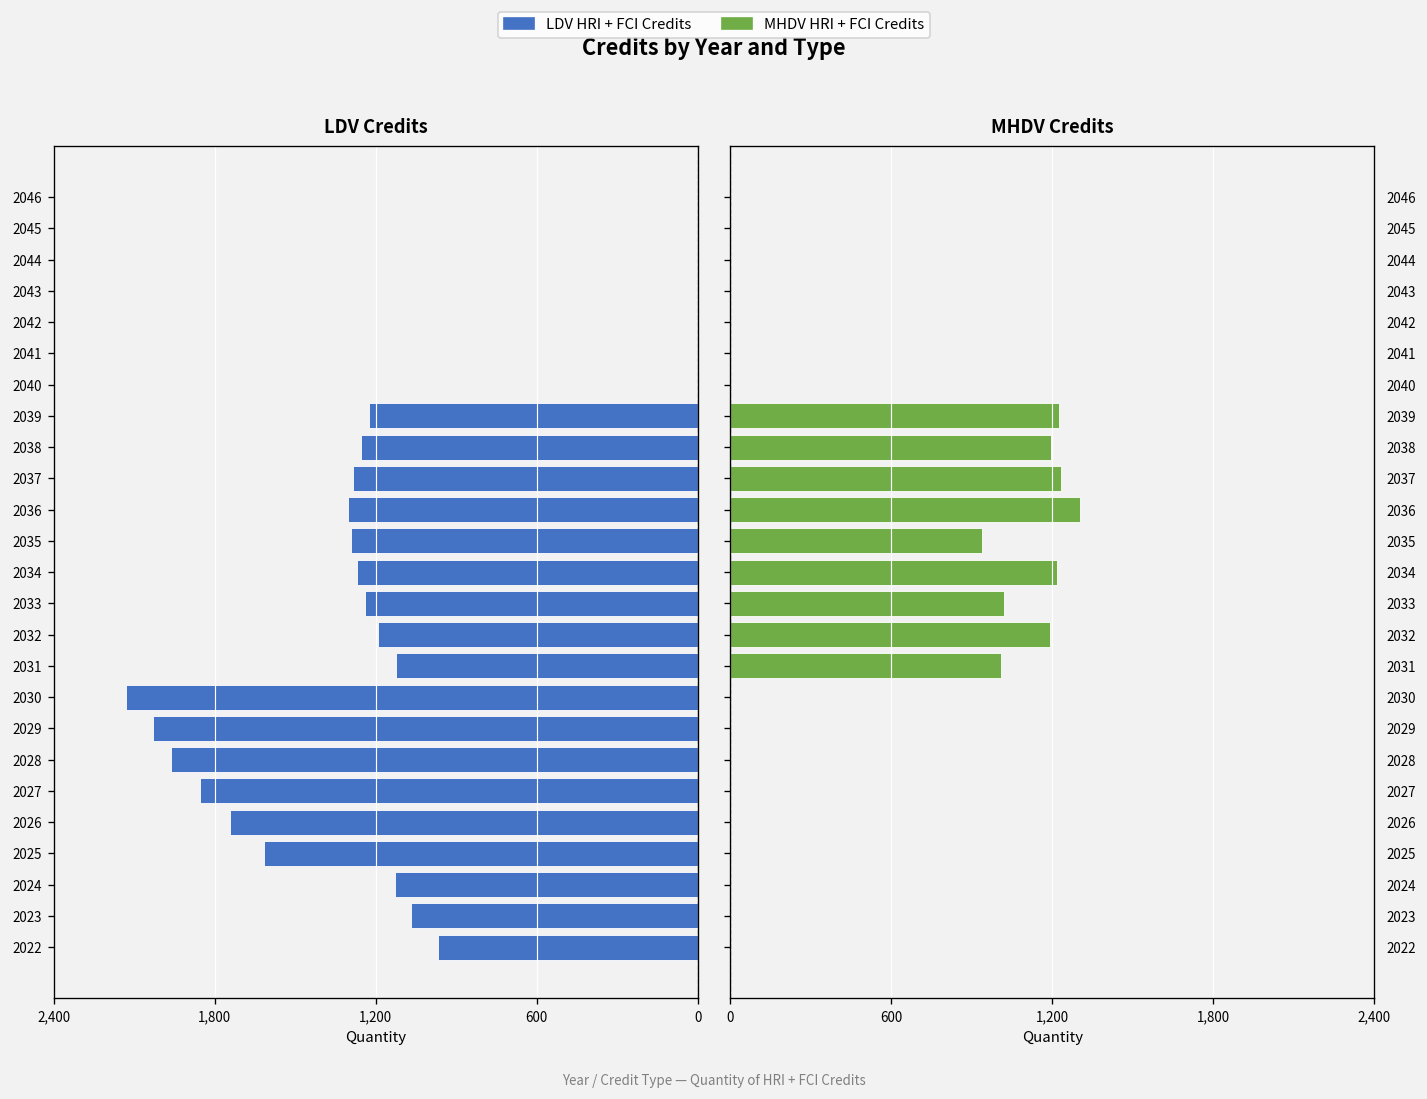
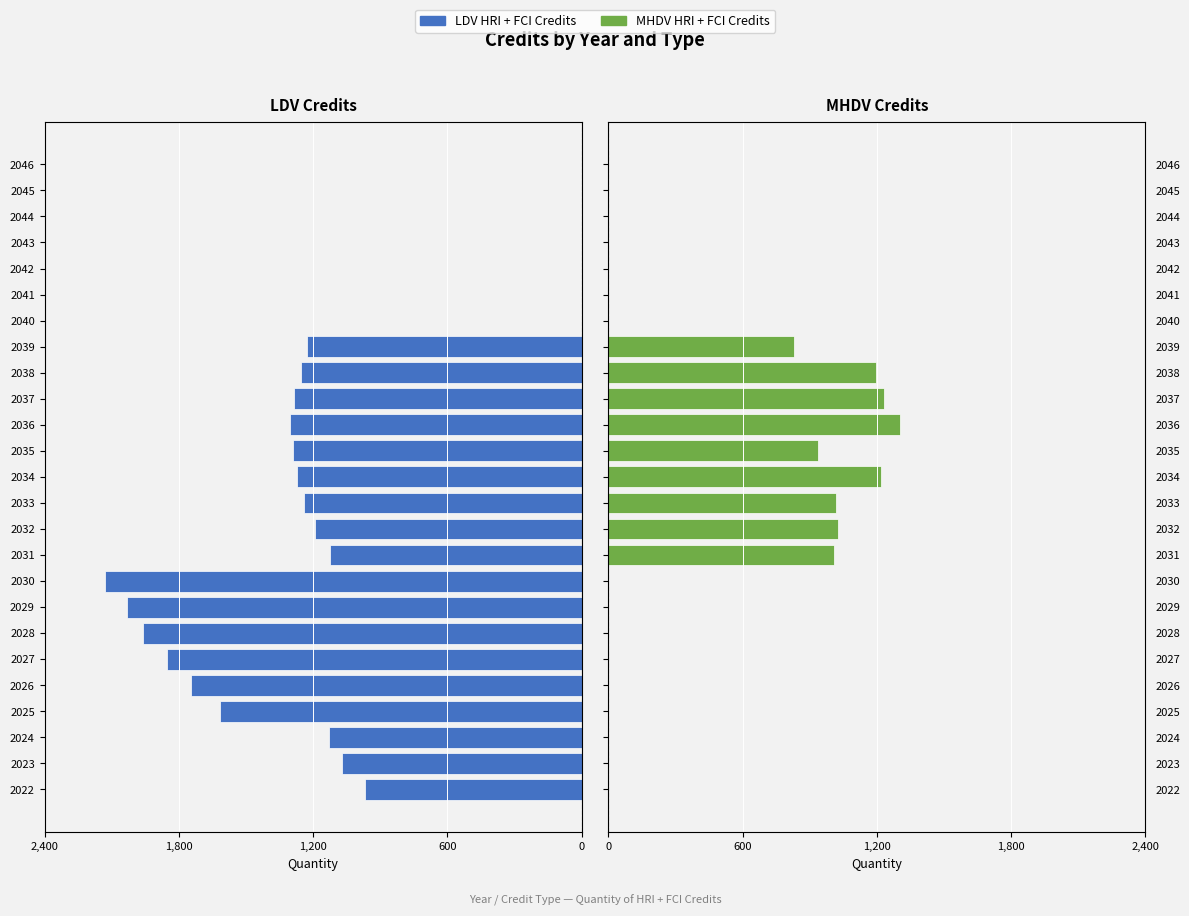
  {
    "MHDV Credits": {
      "2046": "0",
      "2045": "0",
      "2044": "0",
      "2043": "0",
      "2042": "0",
      "2041": "0",
      "2040": "0",
-     "2039": "1,230",
+     "2039": "830",
      "2038": "1,200",
      "2037": "1,230",
      "2036": "1,300",
      "2035": "940",
      "2034": "1,220",
      "2033": "1,020",
-     "2032": "1,190",
+     "2032": "1,030",
      "2031": "1,010",
      "2030": "0",
      "2029": "0",
      "2028": "0",
      "2027": "0",
      "2026": "0",
      "2025": "0",
      "2024": "0",
      "2023": "0",
      "2022": "0"
    }
  }
